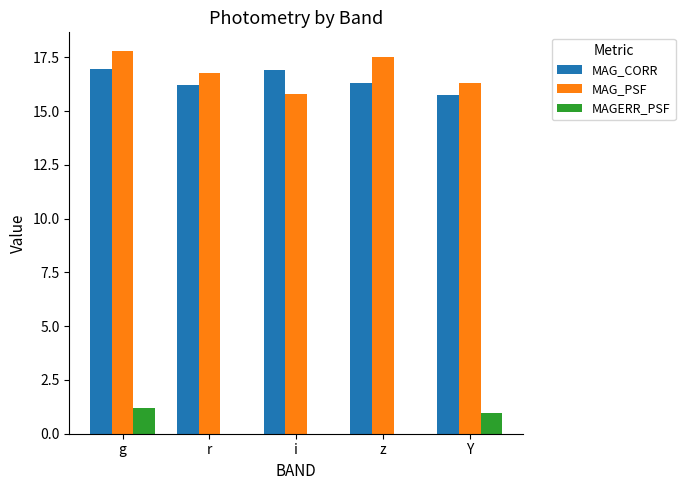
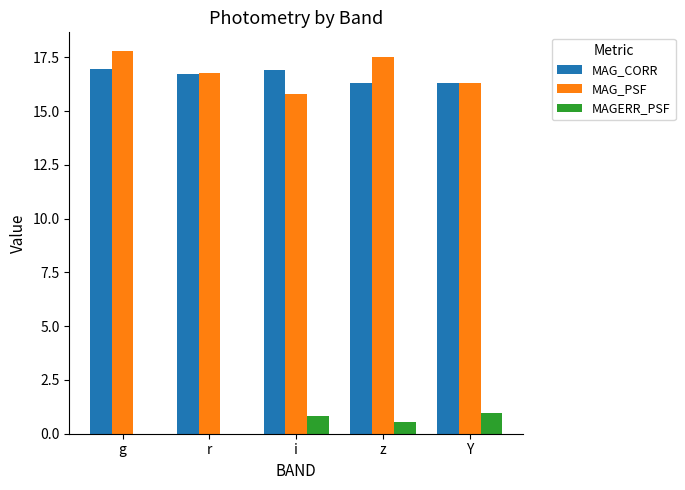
  {
    "MAG_CORR": {
      "g": 16.9,
-     "r": 16.2,
+     "r": 16.7,
      "i": 16.9,
      "z": 16.3,
-     "Y": 15.7
+     "Y": 16.3
    },
    "MAG_PSF": {
      "g": 17.8,
      "r": 16.8,
      "i": 15.8,
      "z": 17.5,
      "Y": 16.3
    },
    "MAGERR_PSF": {
-     "g": 1.2,
-     "i": 0.0,
-     "z": 0.0,
+     "g": 0.0,
+     "i": 0.8,
+     "z": 0.5,
      "Y": 1.0
    }
  }
